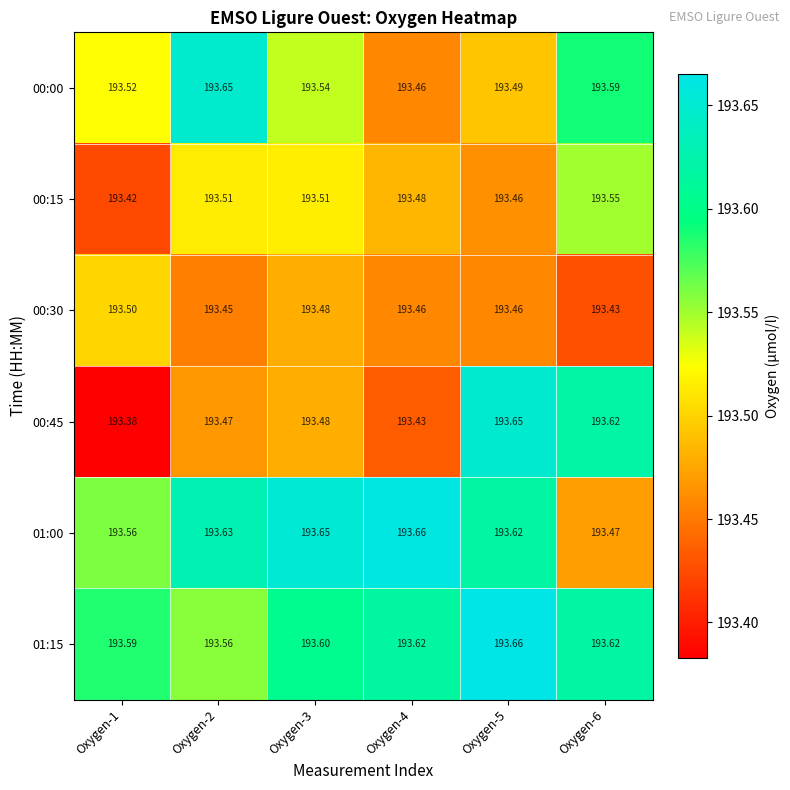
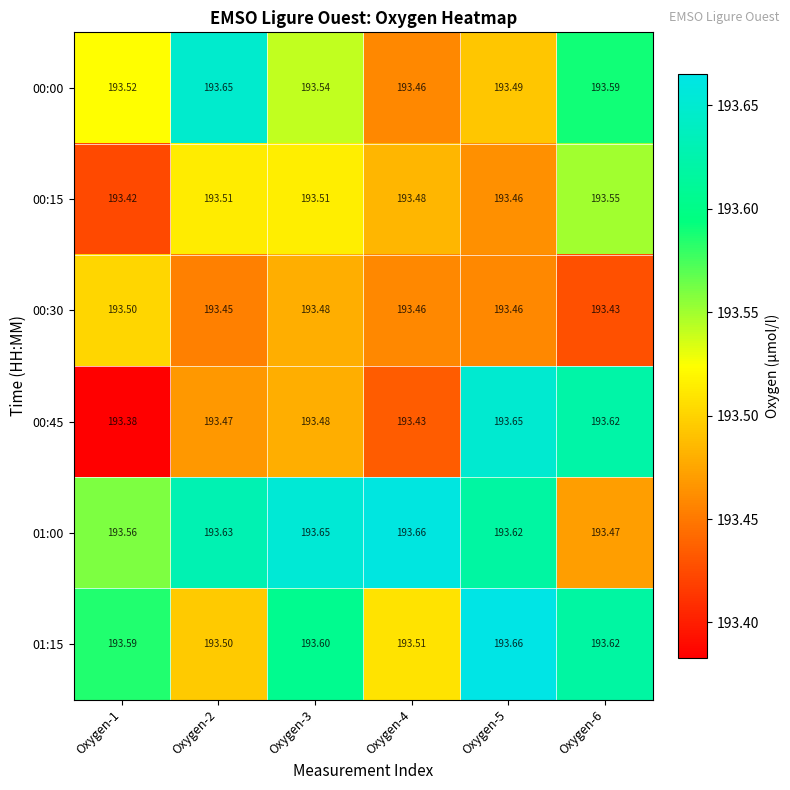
  {
    "00:00": {
      "Oxygen-1": 193.52,
      "Oxygen-2": 193.65,
      "Oxygen-3": 193.54,
      "Oxygen-4": 193.46,
      "Oxygen-5": 193.49,
      "Oxygen-6": 193.59
    },
    "00:15": {
      "Oxygen-1": 193.42,
      "Oxygen-2": 193.51,
      "Oxygen-3": 193.51,
      "Oxygen-4": 193.48,
      "Oxygen-5": 193.46,
      "Oxygen-6": 193.55
    },
    "00:30": {
      "Oxygen-1": 193.50,
      "Oxygen-2": 193.45,
      "Oxygen-3": 193.48,
      "Oxygen-4": 193.46,
      "Oxygen-5": 193.46,
      "Oxygen-6": 193.43
    },
    "00:45": {
      "Oxygen-1": 193.38,
      "Oxygen-2": 193.47,
      "Oxygen-3": 193.48,
      "Oxygen-4": 193.43,
      "Oxygen-5": 193.65,
      "Oxygen-6": 193.62
    },
    "01:00": {
      "Oxygen-1": 193.56,
      "Oxygen-2": 193.63,
      "Oxygen-3": 193.65,
      "Oxygen-4": 193.66,
      "Oxygen-5": 193.62,
      "Oxygen-6": 193.47
    },
    "01:15": {
      "Oxygen-1": 193.59,
-     "Oxygen-2": 193.56,
+     "Oxygen-2": 193.50,
      "Oxygen-3": 193.60,
-     "Oxygen-4": 193.62,
+     "Oxygen-4": 193.51,
      "Oxygen-5": 193.66,
      "Oxygen-6": 193.62
    }
  }
